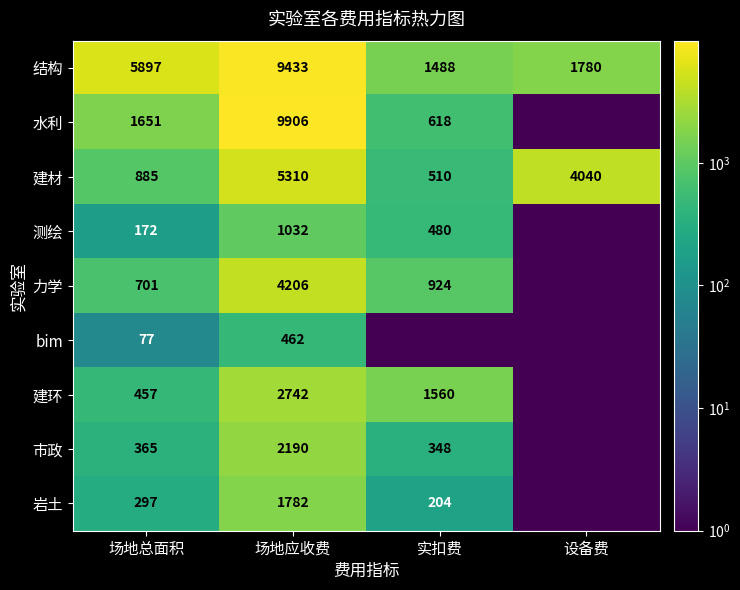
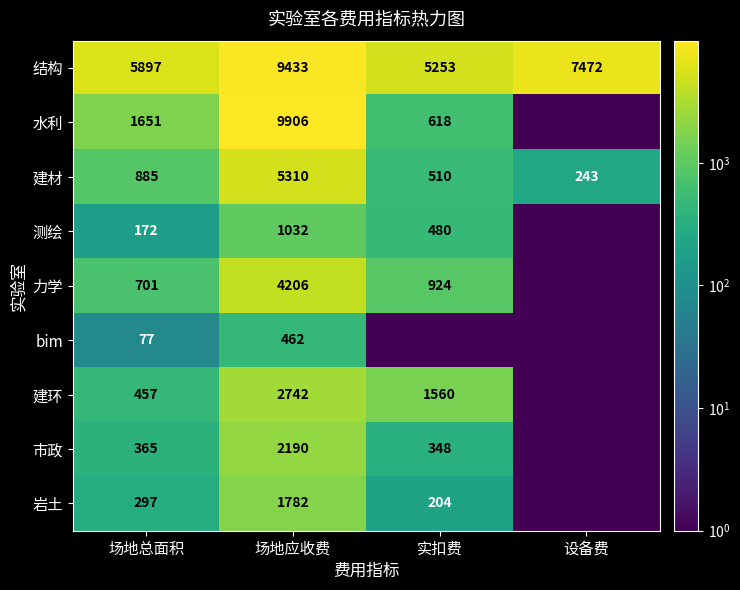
  {
    "结构": {
      "场地总面积": 5897,
      "场地应收费": 9433,
-     "实扣费": 1488,
-     "设备费": 1780
+     "实扣费": 5253,
+     "设备费": 7472
    },
    "水利": {
      "场地总面积": 1651,
      "场地应收费": 9906,
      "实扣费": 618
    },
    "建材": {
      "场地总面积": 885,
      "场地应收费": 5310,
      "实扣费": 510,
-     "设备费": 4040
+     "设备费": 243
    },
    "测绘": {
      "场地总面积": 172,
      "场地应收费": 1032,
      "实扣费": 480
    },
    "力学": {
      "场地总面积": 701,
      "场地应收费": 4206,
      "实扣费": 924
    },
    "bim": {
      "场地总面积": 77,
      "场地应收费": 462
    },
    "建环": {
      "场地总面积": 457,
      "场地应收费": 2742,
      "实扣费": 1560
    },
    "市政": {
      "场地总面积": 365,
      "场地应收费": 2190,
      "实扣费": 348
    },
    "岩土": {
      "场地总面积": 297,
      "场地应收费": 1782,
      "实扣费": 204
    }
  }
